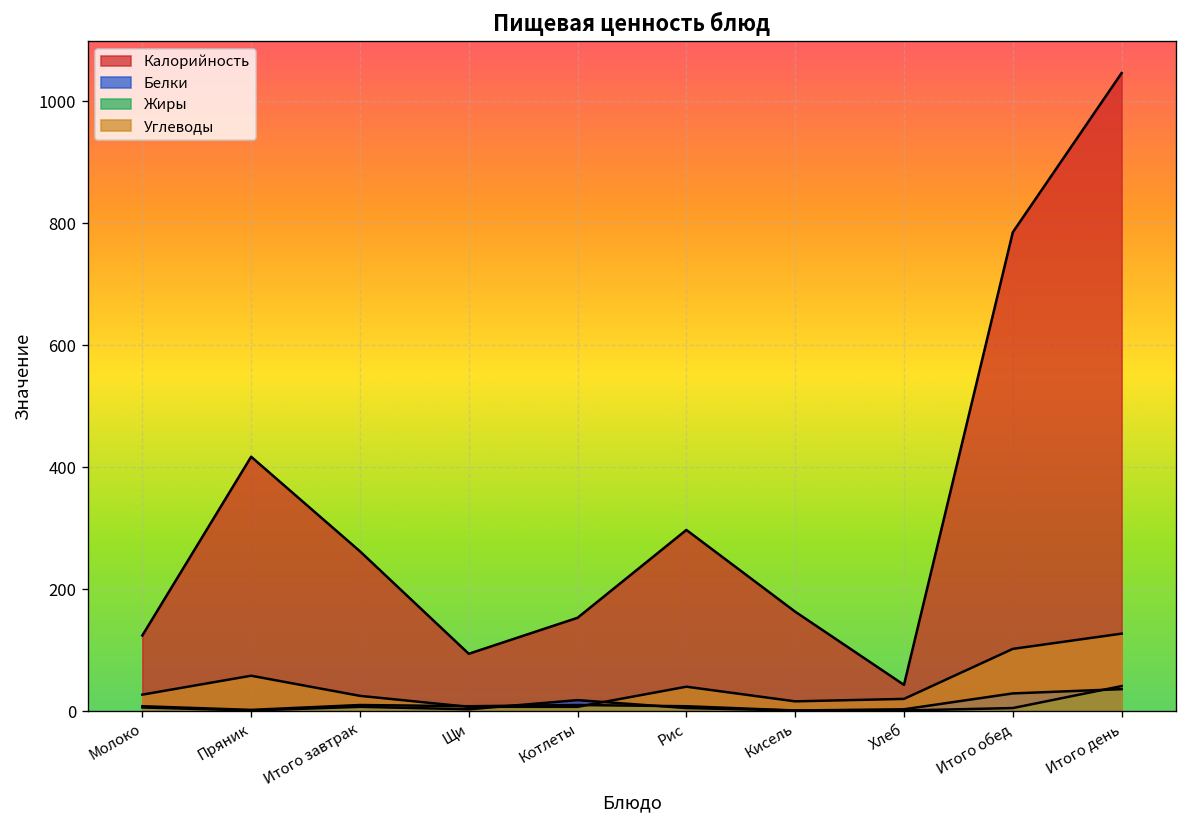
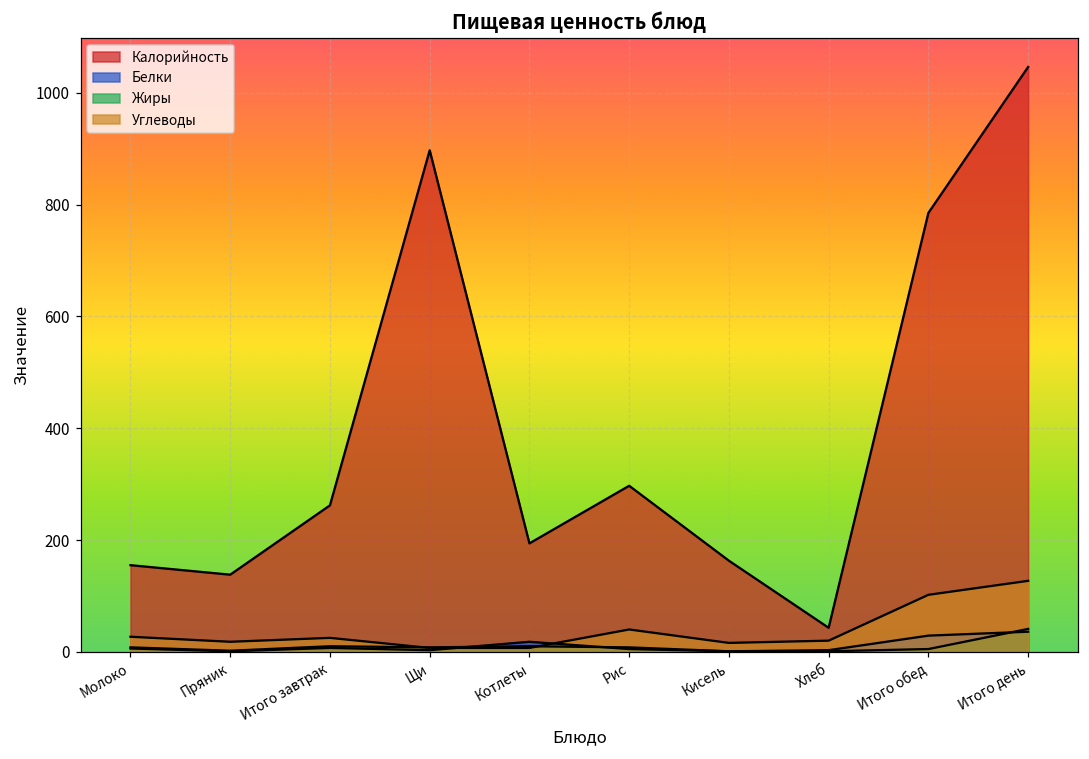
  {
    "Калорийность": {
-     "Молоко": 120,
-     "Пряник": 420,
+     "Молоко": 160,
+     "Пряник": 140,
      "Итого завтрак": 260,
-     "Щи": 90,
-     "Котлеты": 150,
+     "Щи": 900,
+     "Котлеты": 190,
      "Рис": 300,
      "Кисель": 160,
      "Хлеб": 40,
      "Итого обед": 790,
      "Итого день": 1050
    },
    "Белки": {
      "Котлеты": 20,
      "Итого обед": 30,
      "Итого день": 40
    },
    "Жиры": {
      "Итого обед": 10,
      "Итого день": 40
    },
    "Углеводы": {
      "Молоко": 30,
-     "Пряник": 60,
+     "Пряник": 20,
      "Итого завтрак": 30,
      "Рис": 40,
      "Кисель": 20,
      "Хлеб": 20,
      "Итого обед": 100,
      "Итого день": 130
    }
  }
